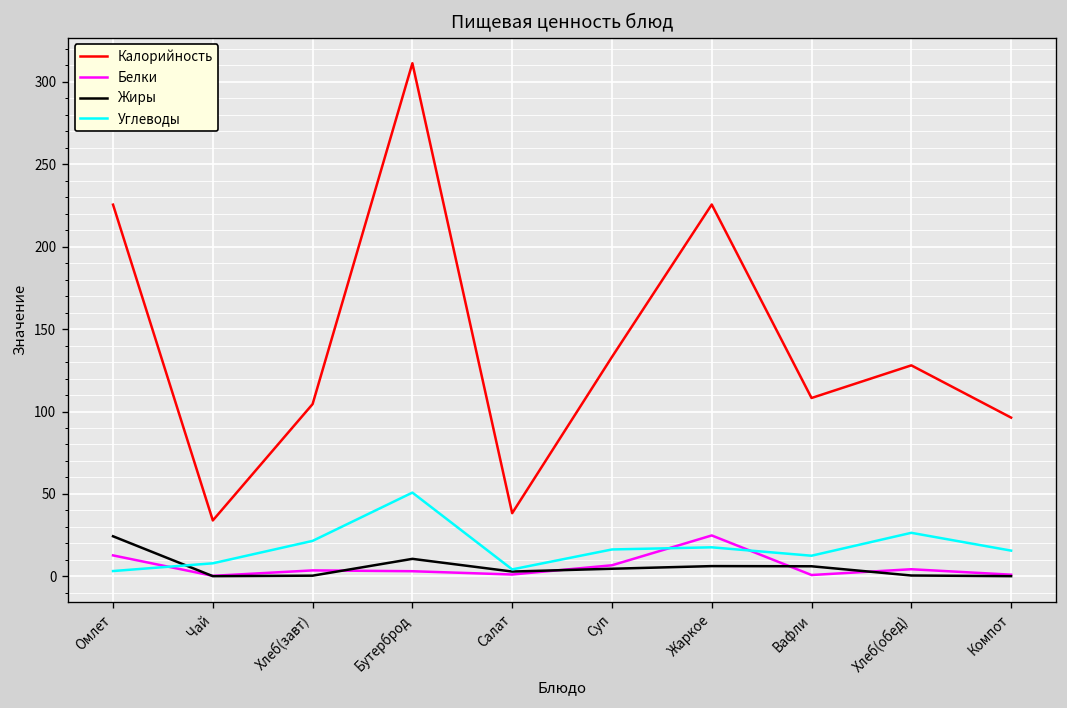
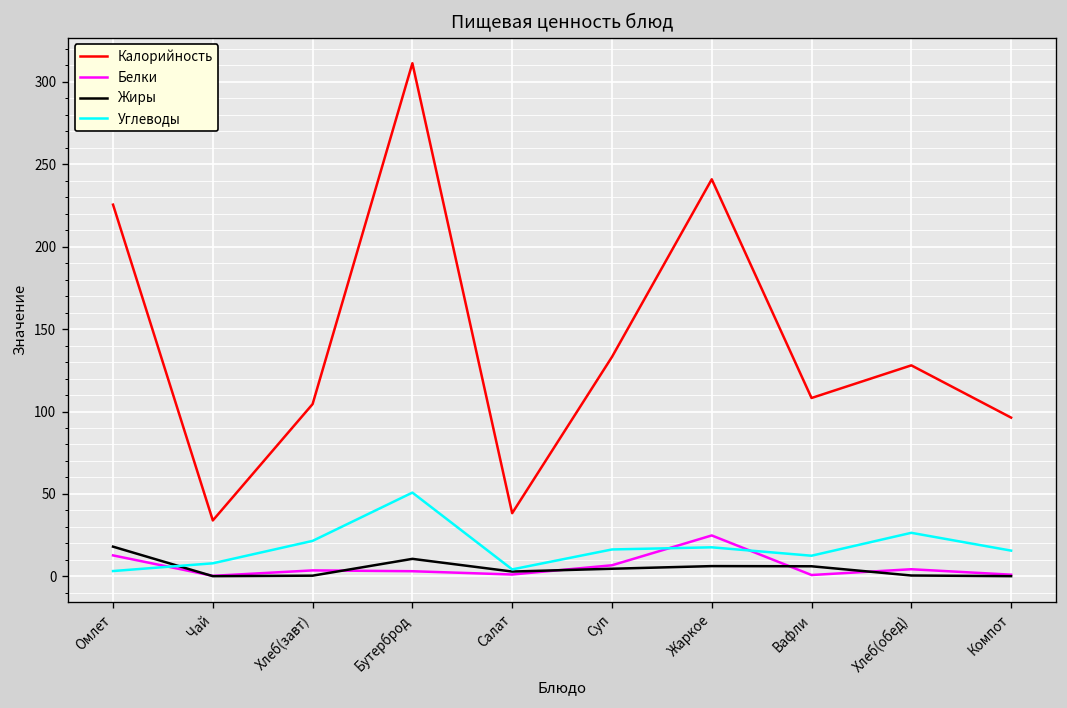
  {
    "Калорийность": {
      "Омлет": 226,
      "Чай": 34,
      "Хлеб(завт)": 105,
      "Бутерброд": 311,
      "Салат": 38,
      "Суп": 133,
-     "Жаркое": 226,
+     "Жаркое": 241,
      "Вафли": 108,
      "Хлеб(обед)": 128,
      "Компот": 96
    },
    "Белки": {
      "Омлет": 13,
      "Хлеб(завт)": 4,
      "Бутерброд": 3,
      "Суп": 7,
      "Жаркое": 25,
      "Вафли": 1,
      "Хлеб(обед)": 4
    },
    "Жиры": {
-     "Омлет": 24,
+     "Омлет": 18,
      "Хлеб(завт)": 0,
      "Бутерброд": 11,
      "Суп": 5,
      "Жаркое": 6,
      "Вафли": 6,
      "Хлеб(обед)": 1
    },
    "Углеводы": {
      "Омлет": 3,
      "Чай": 8,
      "Хлеб(завт)": 22,
      "Бутерброд": 51,
      "Суп": 16,
      "Жаркое": 18,
      "Вафли": 13,
      "Хлеб(обед)": 26,
      "Компот": 16
    }
  }
